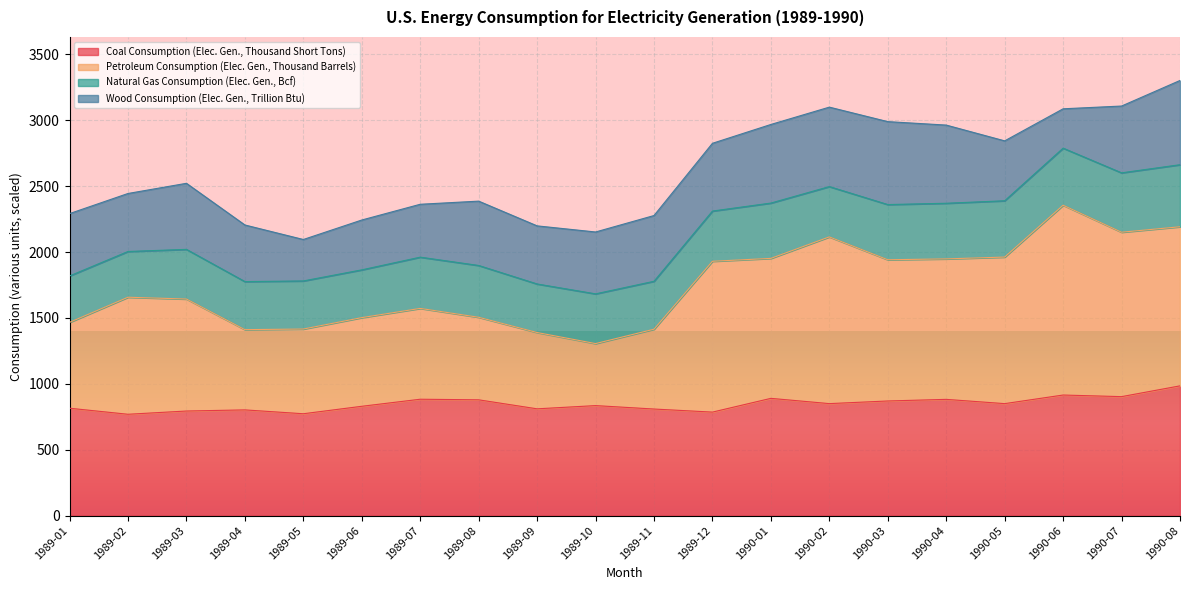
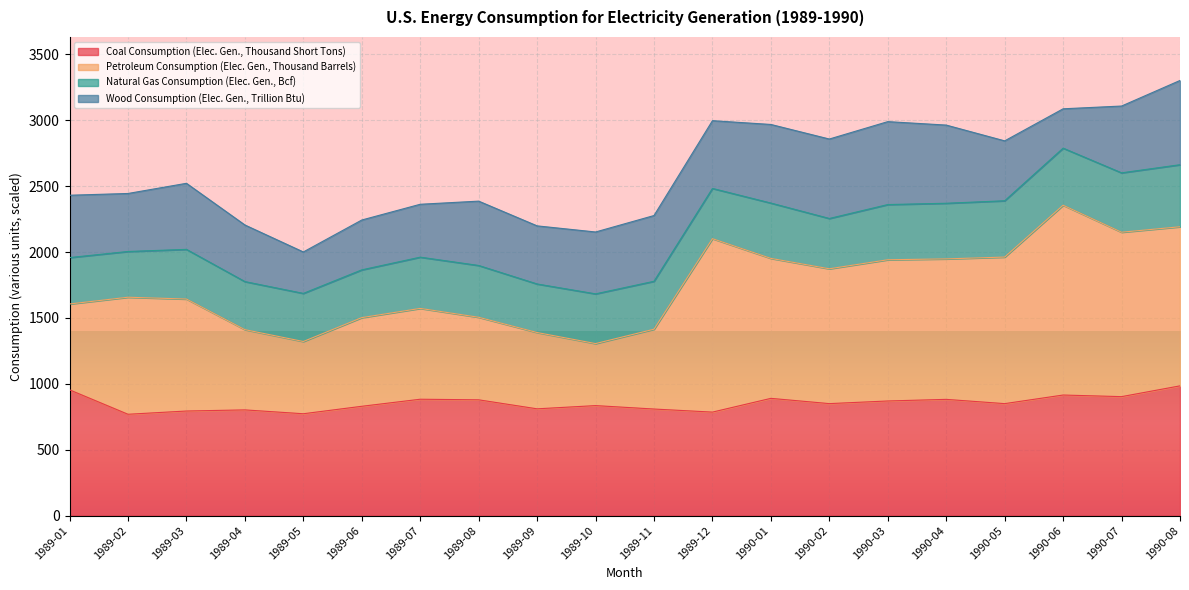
  {
    "Coal Consumption (Elec. Gen., Thousand Short Tons)": {
-     "1989-01": 820,
+     "1989-01": 950,
      "1989-02": 770,
      "1989-03": 790,
      "1989-04": 800,
      "1989-05": 770,
      "1989-06": 830,
      "1989-07": 880,
      "1989-08": 880,
      "1989-09": 810,
      "1989-10": 830,
      "1989-11": 810,
      "1989-12": 790,
      "1990-01": 890,
      "1990-02": 850,
      "1990-03": 870,
      "1990-04": 880,
      "1990-05": 850,
      "1990-06": 920,
      "1990-07": 900,
      "1990-08": 980
    },
    "Petroleum Consumption (Elec. Gen., Thousand Barrels)": {
      "1989-01": 650,
      "1989-02": 890,
      "1989-03": 850,
      "1989-04": 610,
-     "1989-05": 640,
+     "1989-05": 550,
      "1989-06": 670,
      "1989-07": 690,
      "1989-08": 630,
      "1989-09": 580,
      "1989-10": 470,
      "1989-11": 610,
-     "1989-12": 1140,
+     "1989-12": 1320,
      "1990-01": 1060,
-     "1990-02": 1260,
+     "1990-02": 1020,
      "1990-03": 1070,
      "1990-04": 1070,
      "1990-05": 1110,
      "1990-06": 1440,
      "1990-07": 1250,
      "1990-08": 1210
    }
  }
